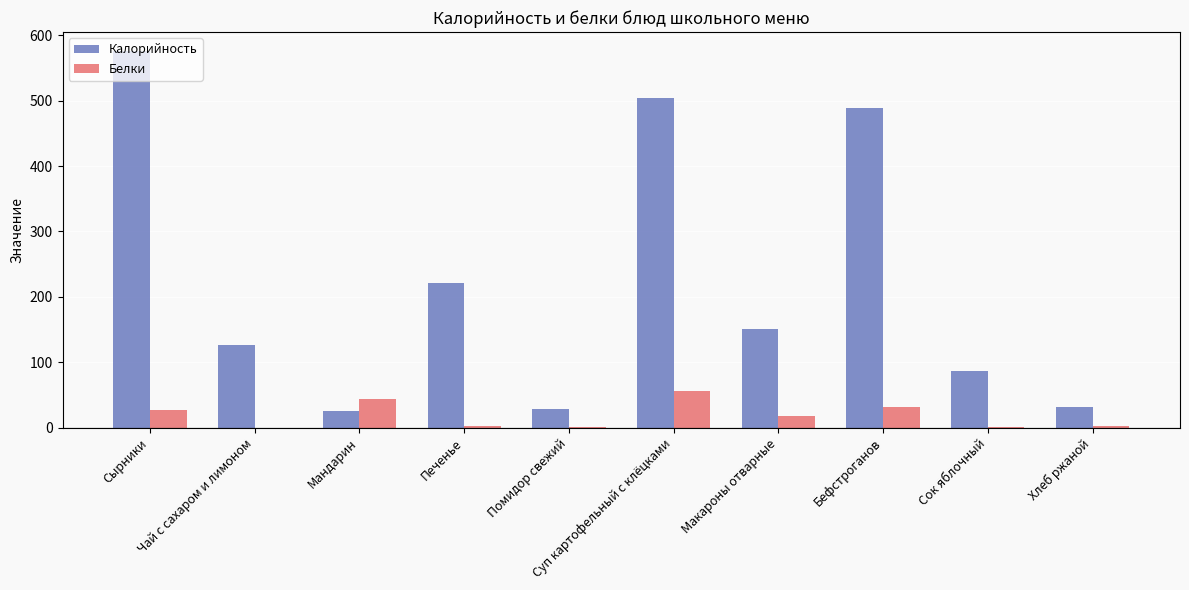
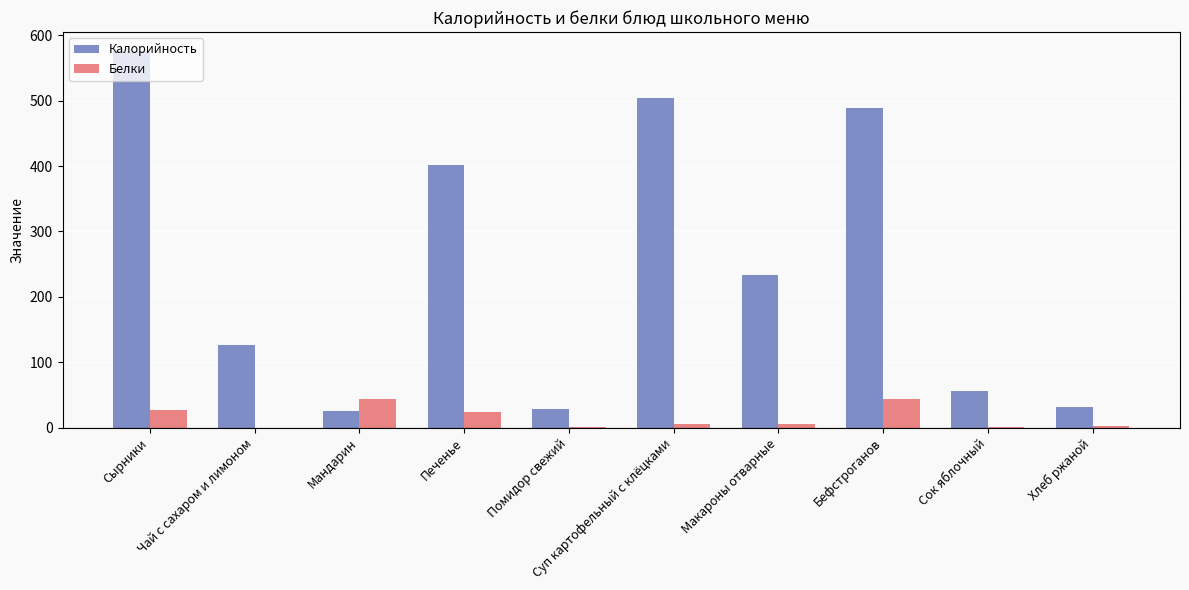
  {
    "Калорийность": {
      "Чай с сахаром и лимоном": 130,
      "Мандарин": 30,
-     "Печенье": 220,
+     "Печенье": 400,
      "Помидор свежий": 30,
      "Суп картофельный с клёцками": 500,
-     "Макароны отварные": 150,
+     "Макароны отварные": 230,
      "Бефстроганов": 490,
-     "Сок яблочный": 90,
+     "Сок яблочный": 60,
      "Хлеб ржаной": 30
    },
    "Белки": {
      "Сырники": 30,
      "Мандарин": 40,
-     "Печенье": 0,
-     "Суп картофельный с клёцками": 60,
-     "Макароны отварные": 20,
-     "Бефстроганов": 30
+     "Печенье": 20,
+     "Суп картофельный с клёцками": 10,
+     "Макароны отварные": 10,
+     "Бефстроганов": 40
    }
  }
